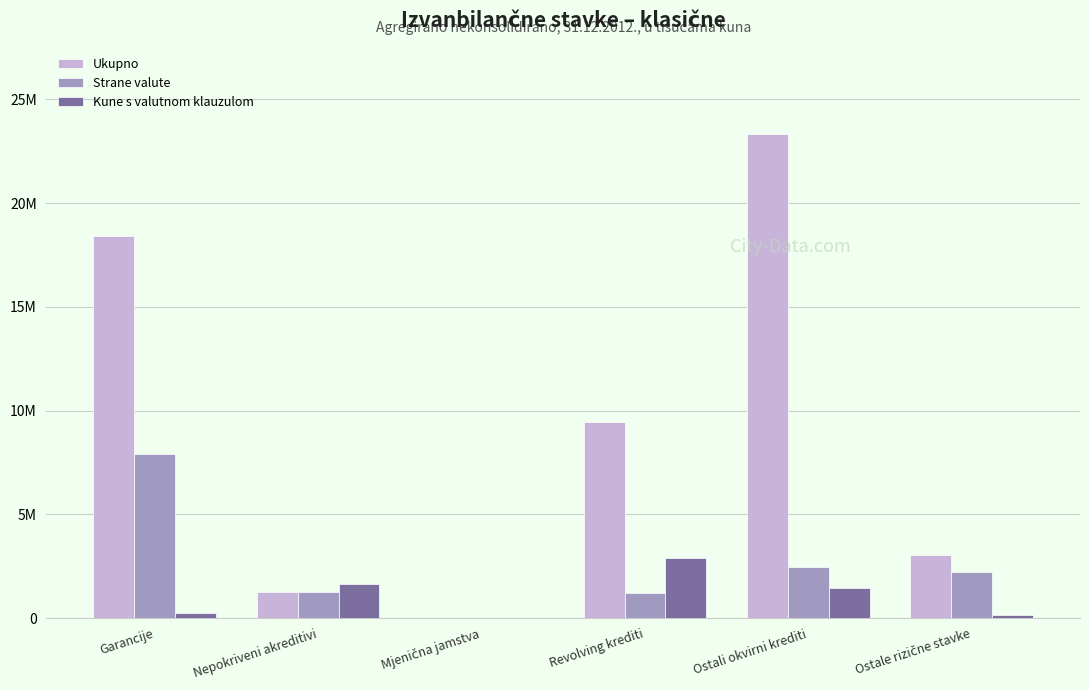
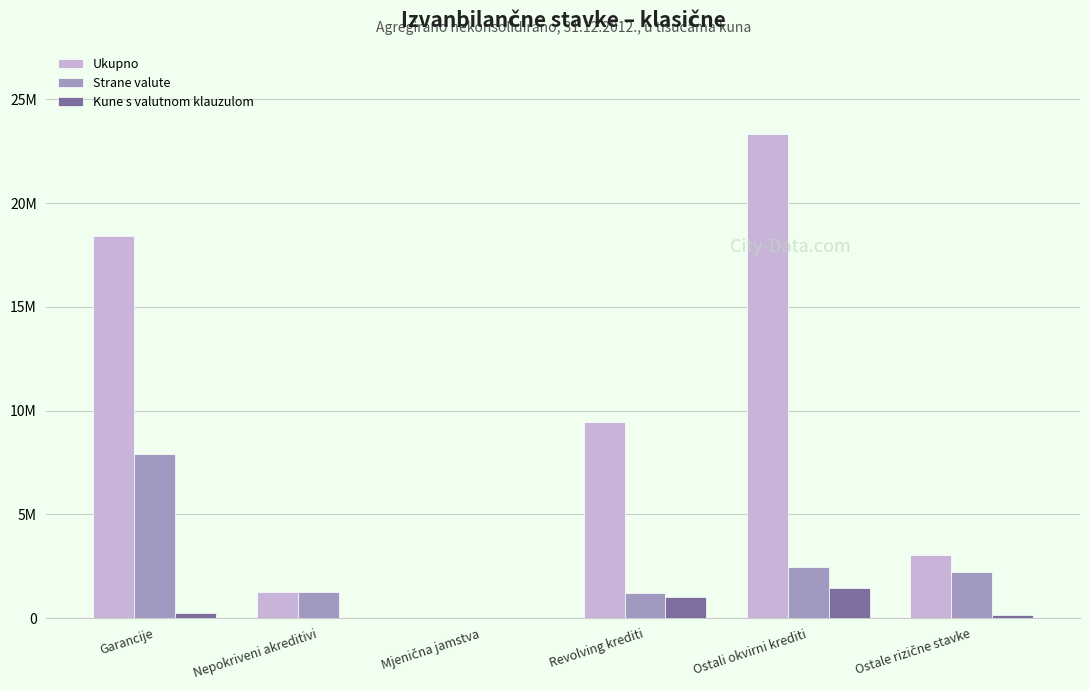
  {
    "Kune s valutnom klauzulom": {
      "Garancije": 300000,
-     "Nepokriveni akreditivi": 1700000,
+     "Nepokriveni akreditivi": 0,
      "Mjenična jamstva": 0,
-     "Revolving krediti": 2900000,
+     "Revolving krediti": 1000000,
      "Ostali okvirni krediti": 1400000,
      "Ostale rizične stavke": 200000
    }
  }
